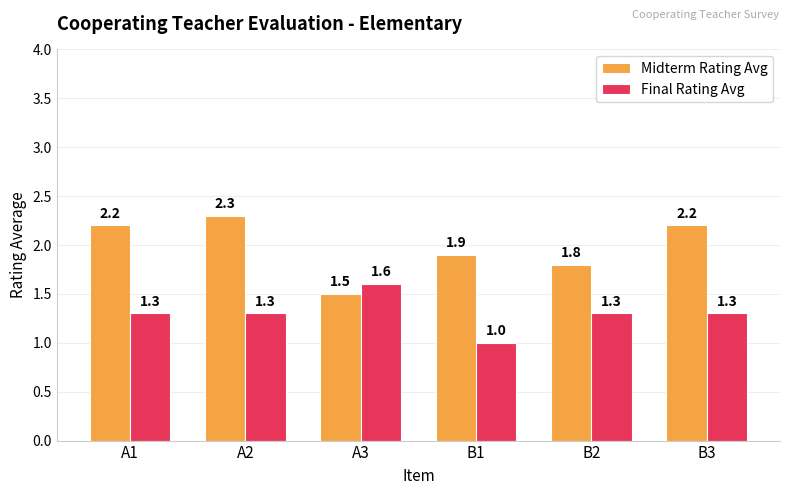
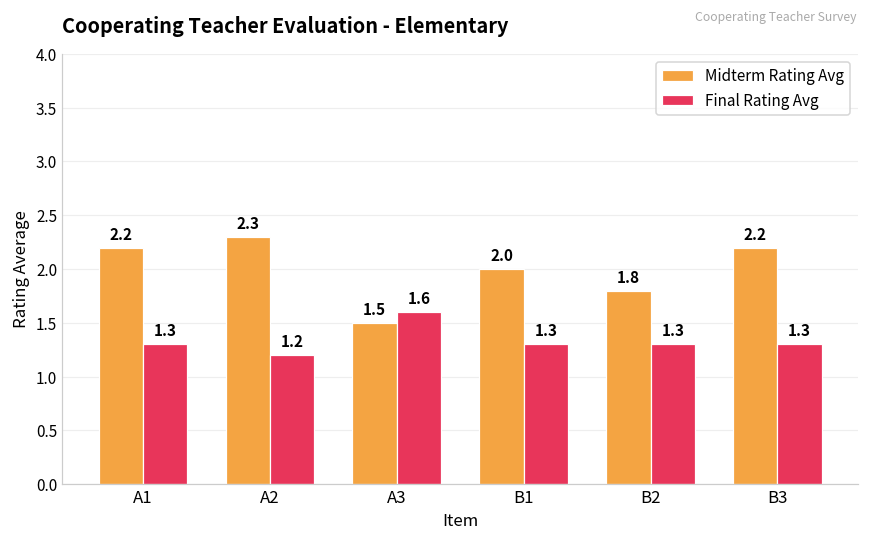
  {
    "Midterm Rating Avg": {
      "A1": 2.2,
      "A2": 2.3,
      "A3": 1.5,
-     "B1": 1.9,
+     "B1": 2.0,
      "B2": 1.8,
      "B3": 2.2
    },
    "Final Rating Avg": {
      "A1": 1.3,
-     "A2": 1.3,
+     "A2": 1.2,
      "A3": 1.6,
-     "B1": 1.0,
+     "B1": 1.3,
      "B2": 1.3,
      "B3": 1.3
    }
  }
